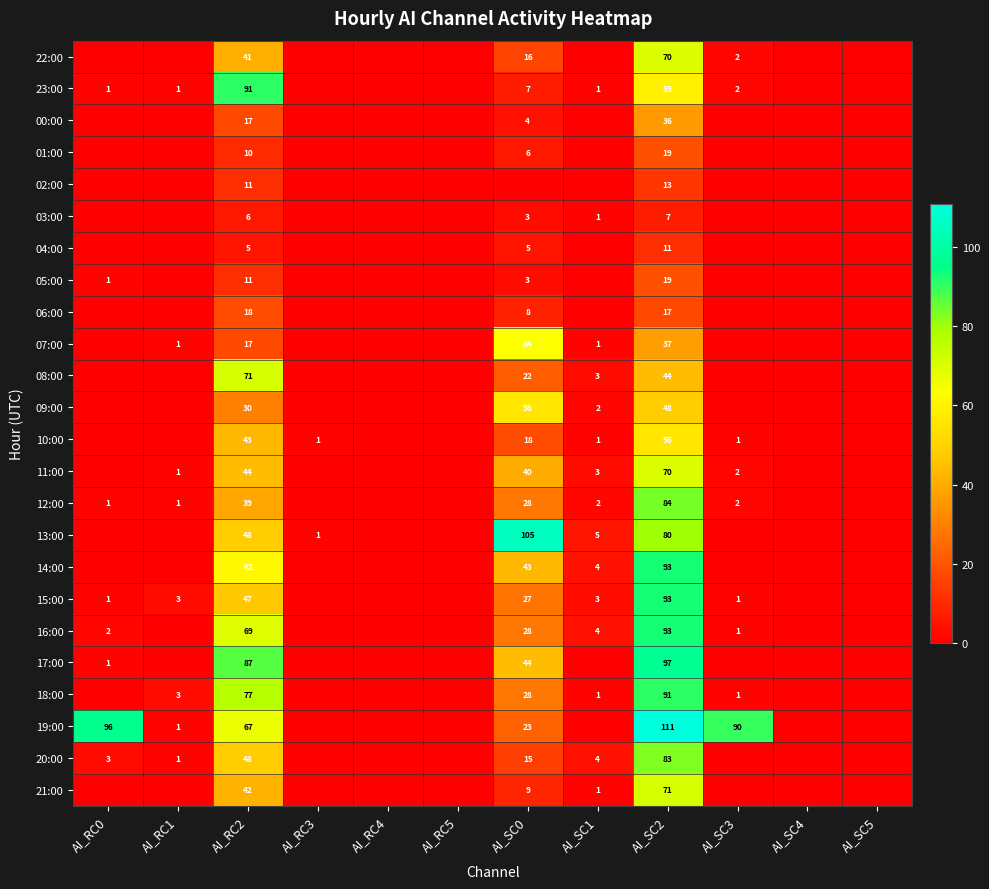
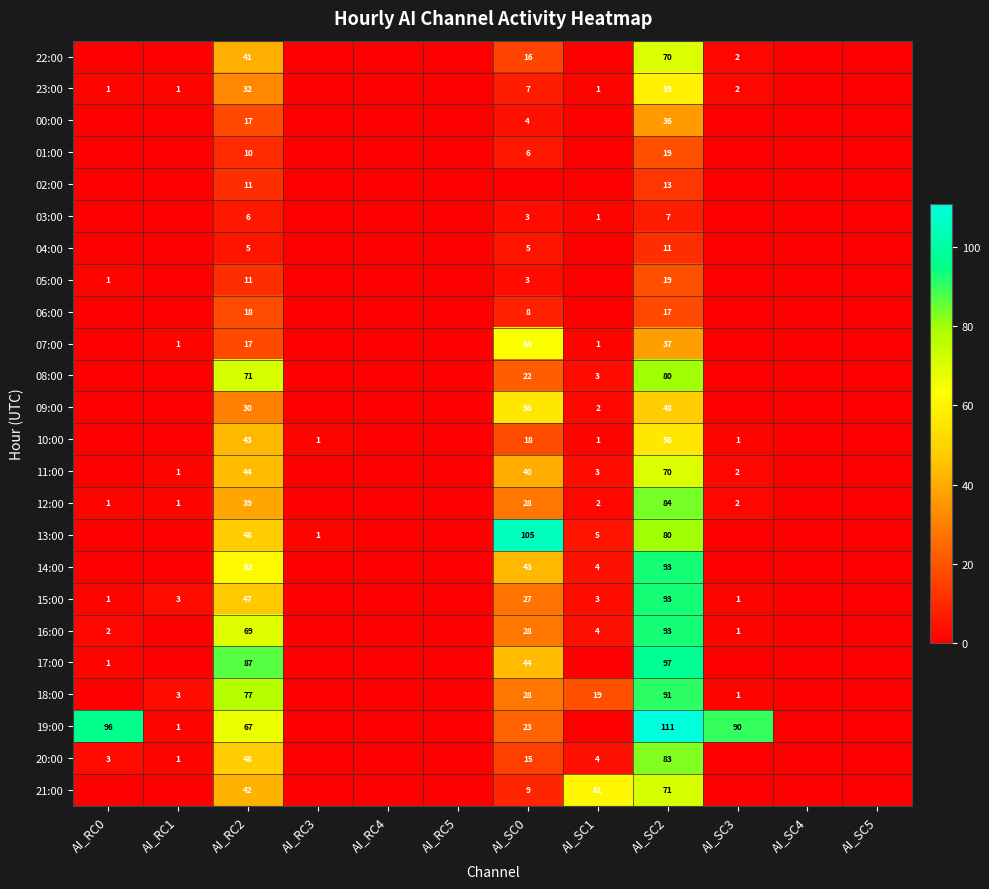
  {
    "22:00": {
      "AI_RC2": 41,
      "AI_SC0": 16,
      "AI_SC2": 70,
      "AI_SC3": 2
    },
    "23:00": {
      "AI_RC0": 1,
      "AI_RC1": 1,
-     "AI_RC2": 91,
+     "AI_RC2": 32,
      "AI_SC0": 7,
      "AI_SC1": 1,
      "AI_SC2": 59,
      "AI_SC3": 2
    },
    "00:00": {
      "AI_RC2": 17,
      "AI_SC0": 4,
      "AI_SC2": 36
    },
    "01:00": {
      "AI_RC2": 10,
      "AI_SC0": 6,
      "AI_SC2": 19
    },
    "02:00": {
      "AI_RC2": 11,
      "AI_SC2": 13
    },
    "03:00": {
      "AI_RC2": 6,
      "AI_SC0": 3,
      "AI_SC1": 1,
      "AI_SC2": 7
    },
    "04:00": {
      "AI_RC2": 5,
      "AI_SC0": 5,
      "AI_SC2": 11
    },
    "05:00": {
      "AI_RC0": 1,
      "AI_RC2": 11,
      "AI_SC0": 3,
      "AI_SC2": 19
    },
    "06:00": {
      "AI_RC2": 18,
      "AI_SC0": 8,
      "AI_SC2": 17
    },
    "07:00": {
      "AI_RC1": 1,
      "AI_RC2": 17,
      "AI_SC0": 64,
      "AI_SC1": 1,
      "AI_SC2": 37
    },
    "08:00": {
      "AI_RC2": 71,
      "AI_SC0": 22,
      "AI_SC1": 3,
-     "AI_SC2": 44
+     "AI_SC2": 80
    },
    "09:00": {
      "AI_RC2": 30,
      "AI_SC0": 56,
      "AI_SC1": 2,
      "AI_SC2": 48
    },
    "10:00": {
      "AI_RC2": 43,
      "AI_RC3": 1,
      "AI_SC0": 18,
      "AI_SC1": 1,
      "AI_SC2": 56,
      "AI_SC3": 1
    },
    "11:00": {
      "AI_RC1": 1,
      "AI_RC2": 44,
      "AI_SC0": 40,
      "AI_SC1": 3,
      "AI_SC2": 70,
      "AI_SC3": 2
    },
    "12:00": {
      "AI_RC0": 1,
      "AI_RC1": 1,
      "AI_RC2": 39,
      "AI_SC0": 28,
      "AI_SC1": 2,
      "AI_SC2": 84,
      "AI_SC3": 2
    },
    "13:00": {
      "AI_RC2": 48,
      "AI_RC3": 1,
      "AI_SC0": 105,
      "AI_SC1": 5,
      "AI_SC2": 80
    },
    "14:00": {
      "AI_RC2": 62,
      "AI_SC0": 43,
      "AI_SC1": 4,
      "AI_SC2": 93
    },
    "15:00": {
      "AI_RC0": 1,
      "AI_RC1": 3,
      "AI_RC2": 47,
      "AI_SC0": 27,
      "AI_SC1": 3,
      "AI_SC2": 93,
      "AI_SC3": 1
    },
    "16:00": {
      "AI_RC0": 2,
      "AI_RC2": 69,
      "AI_SC0": 28,
      "AI_SC1": 4,
      "AI_SC2": 93,
      "AI_SC3": 1
    },
    "17:00": {
      "AI_RC0": 1,
      "AI_RC2": 87,
      "AI_SC0": 44,
      "AI_SC2": 97
    },
    "18:00": {
      "AI_RC1": 3,
      "AI_RC2": 77,
      "AI_SC0": 28,
-     "AI_SC1": 1,
+     "AI_SC1": 19,
      "AI_SC2": 91,
      "AI_SC3": 1
    },
    "19:00": {
      "AI_RC0": 96,
      "AI_RC1": 1,
      "AI_RC2": 67,
      "AI_SC0": 23,
      "AI_SC2": 111,
      "AI_SC3": 90
    },
    "20:00": {
      "AI_RC0": 3,
      "AI_RC1": 1,
      "AI_RC2": 48,
      "AI_SC0": 15,
      "AI_SC1": 4,
      "AI_SC2": 83
    },
    "21:00": {
      "AI_RC2": 42,
      "AI_SC0": 9,
-     "AI_SC1": 1,
+     "AI_SC1": 61,
      "AI_SC2": 71
    }
  }
